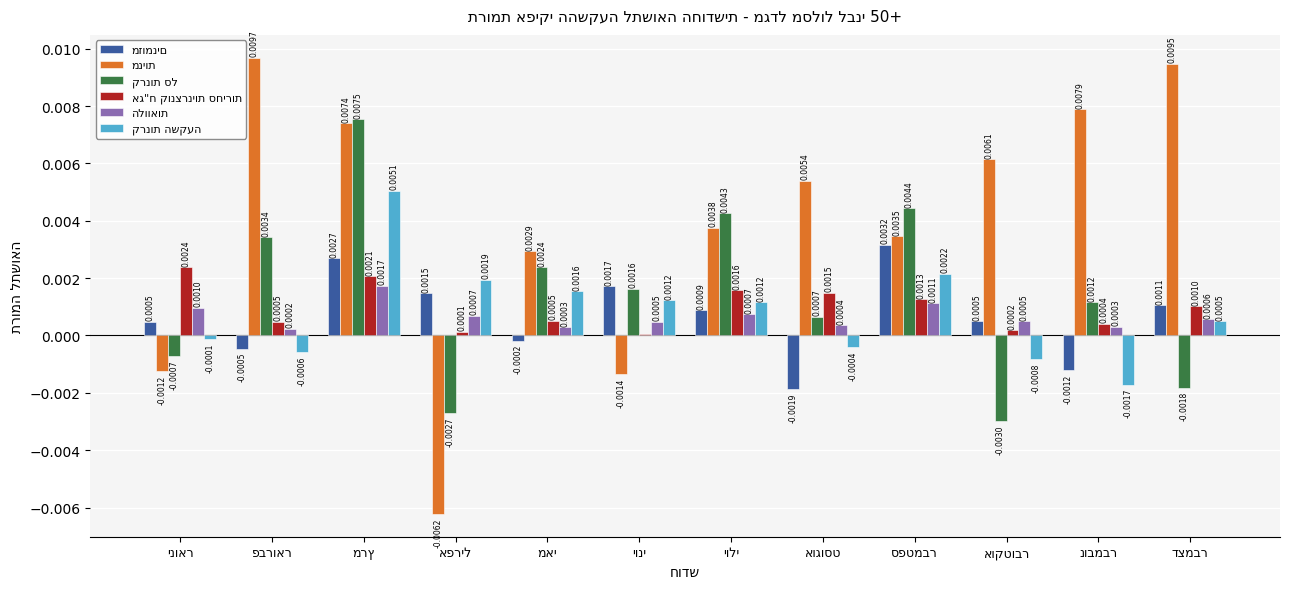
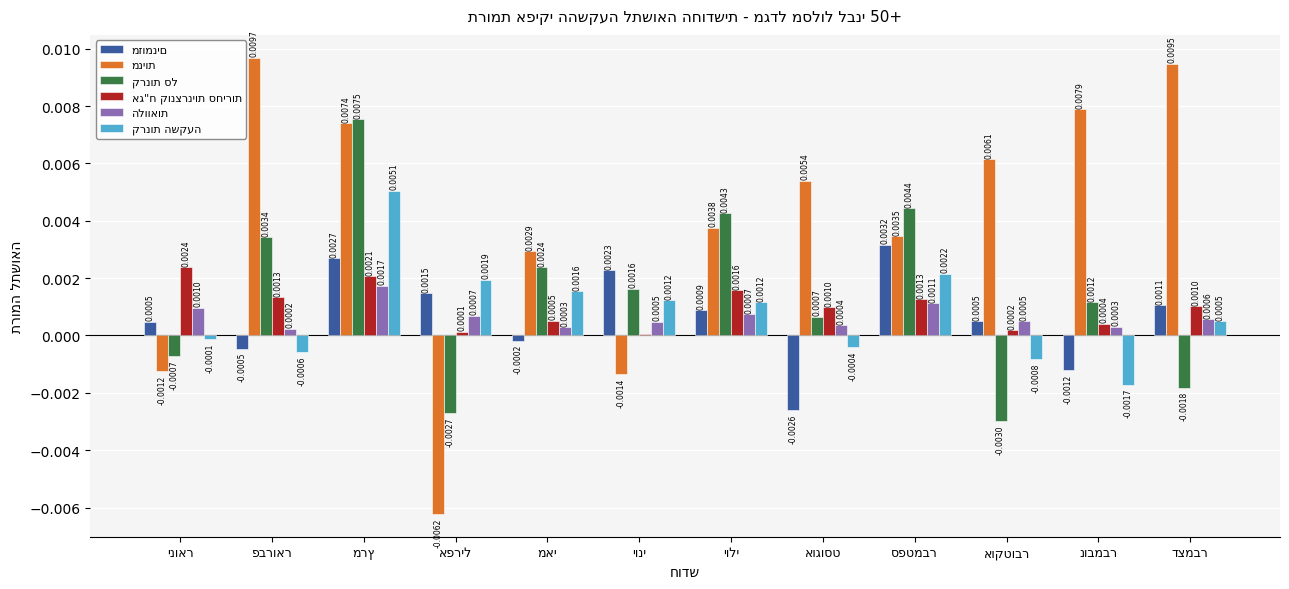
  {
    "מזומנים": {
      "ינואר": 0.0005,
      "פברואר": -0.0005,
      "מרץ": 0.0027,
      "אפריל": 0.0015,
      "מאי": -0.0002,
-     "יוני": 0.0017,
+     "יוני": 0.0023,
      "יולי": 0.0009,
-     "אוגוסט": -0.0019,
+     "אוגוסט": -0.0026,
      "ספטמבר": 0.0032,
      "אוקטובר": 0.0005,
      "נובמבר": -0.0012,
      "דצמבר": 0.0011
    },
    "מניות": {
      "ינואר": -0.0012,
      "פברואר": 0.0097,
      "מרץ": 0.0074,
      "אפריל": -0.0062,
      "מאי": 0.0029,
      "יוני": -0.0014,
      "יולי": 0.0038,
      "אוגוסט": 0.0054,
      "ספטמבר": 0.0035,
      "אוקטובר": 0.0061,
      "נובמבר": 0.0079,
      "דצמבר": 0.0095
    },
    "קרנות סל": {
      "ינואר": -0.0007,
      "פברואר": 0.0034,
      "מרץ": 0.0075,
      "אפריל": -0.0027,
      "מאי": 0.0024,
      "יוני": 0.0016,
      "יולי": 0.0043,
      "אוגוסט": 0.0007,
      "ספטמבר": 0.0044,
      "אוקטובר": -0.0030,
      "נובמבר": 0.0012,
      "דצמבר": -0.0018
    },
    "אג\"ח קונצרניות סחירות": {
      "ינואר": 0.0024,
-     "פברואר": 0.0005,
+     "פברואר": 0.0013,
      "מרץ": 0.0021,
      "אפריל": 0.0001,
      "מאי": 0.0005,
      "יולי": 0.0016,
-     "אוגוסט": 0.0015,
+     "אוגוסט": 0.0010,
      "ספטמבר": 0.0013,
      "אוקטובר": 0.0002,
      "נובמבר": 0.0004,
      "דצמבר": 0.0010
    },
    "הלוואות": {
      "ינואר": 0.0010,
      "פברואר": 0.0002,
      "מרץ": 0.0017,
      "אפריל": 0.0007,
      "מאי": 0.0003,
      "יוני": 0.0005,
      "יולי": 0.0007,
      "אוגוסט": 0.0004,
      "ספטמבר": 0.0011,
      "אוקטובר": 0.0005,
      "נובמבר": 0.0003,
      "דצמבר": 0.0006
    },
    "קרנות השקעה": {
      "ינואר": -0.0001,
      "פברואר": -0.0006,
      "מרץ": 0.0051,
      "אפריל": 0.0019,
      "מאי": 0.0016,
      "יוני": 0.0012,
      "יולי": 0.0012,
      "אוגוסט": -0.0004,
      "ספטמבר": 0.0022,
      "אוקטובר": -0.0008,
      "נובמבר": -0.0017,
      "דצמבר": 0.0005
    }
  }
